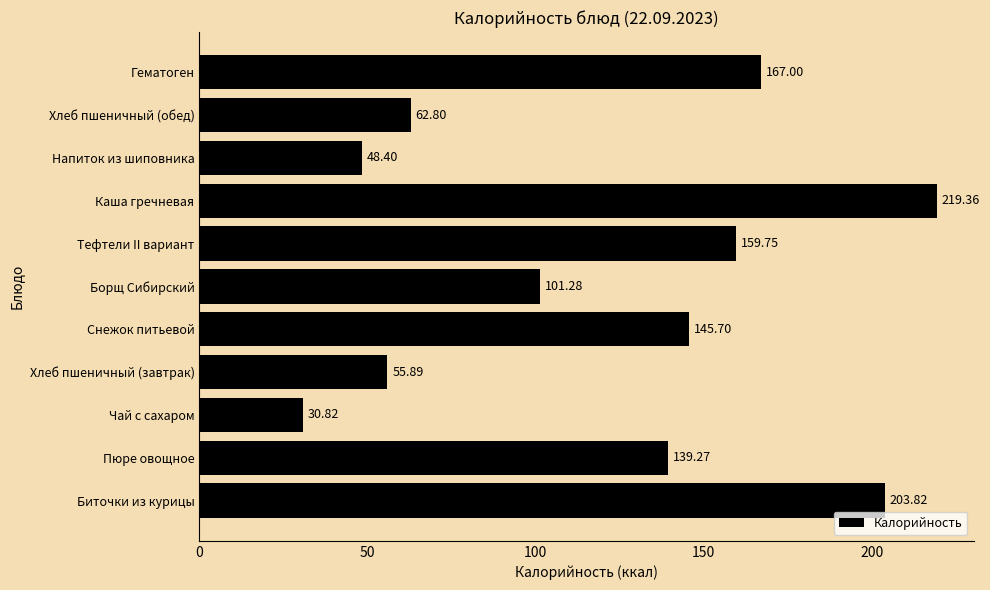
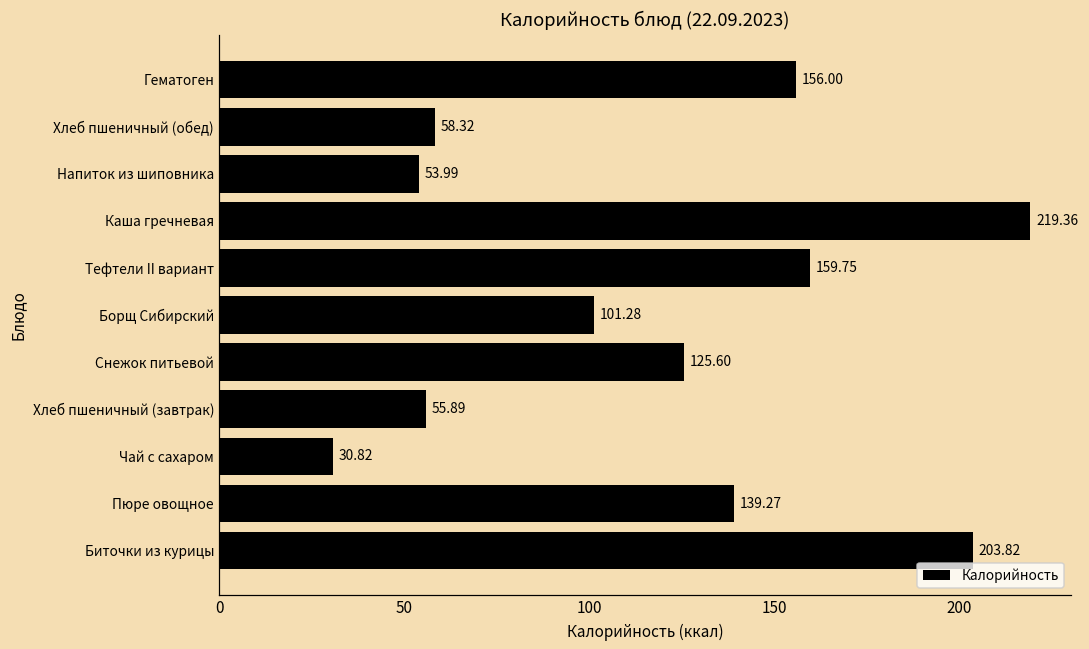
  {
-   "Гематоген": 167.00,
-   "Хлеб пшеничный (обед)": 62.80,
-   "Напиток из шиповника": 48.40,
+   "Гематоген": 156.00,
+   "Хлеб пшеничный (обед)": 58.32,
+   "Напиток из шиповника": 53.99,
    "Каша гречневая": 219.36,
    "Тефтели II вариант": 159.75,
    "Борщ Сибирский": 101.28,
-   "Снежок питьевой": 145.70,
+   "Снежок питьевой": 125.60,
    "Хлеб пшеничный (завтрак)": 55.89,
    "Чай с сахаром": 30.82,
    "Пюре овощное": 139.27,
    "Биточки из курицы": 203.82
  }
